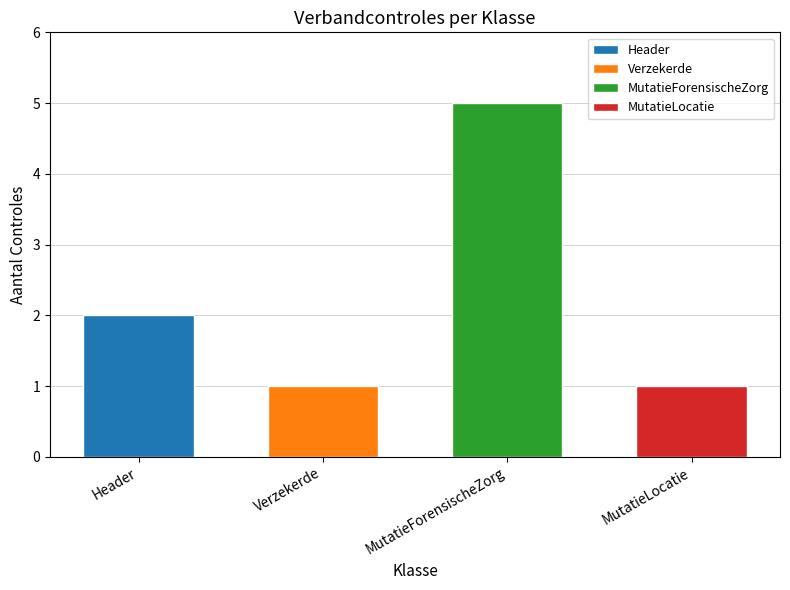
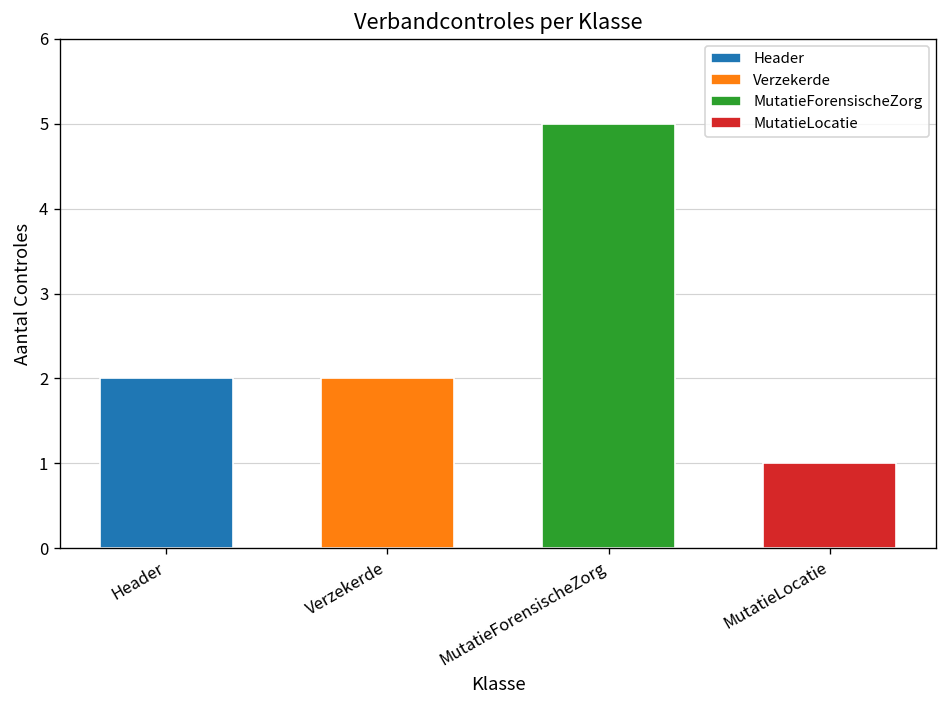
  {
    "Header": 2,
-   "Verzekerde": 1,
+   "Verzekerde": 2,
    "MutatieForensischeZorg": 5,
    "MutatieLocatie": 1
  }
